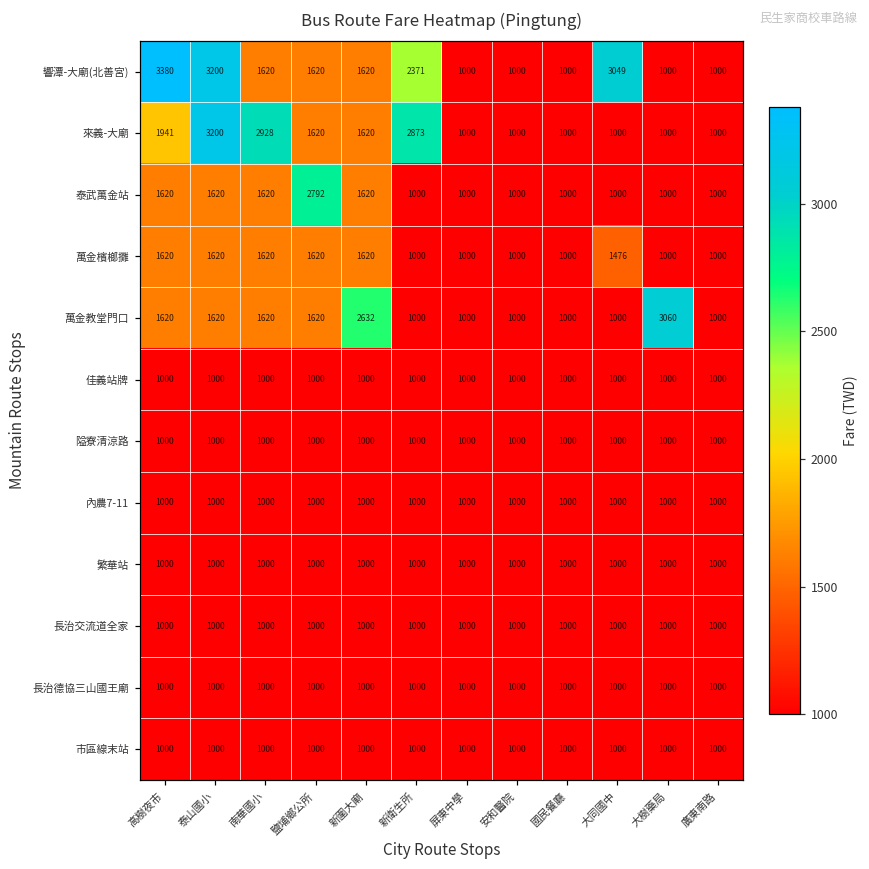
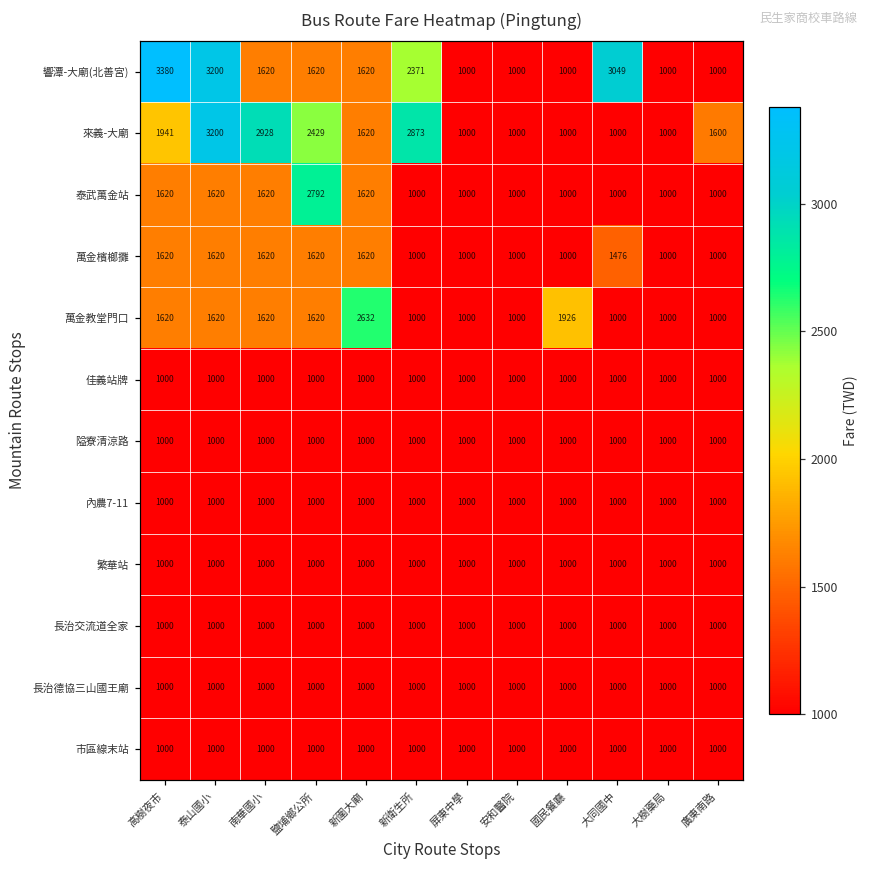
  {
    "響潭-大廟(北善宮)": {
      "高樹夜市": 3380,
      "泰山國小": 3200,
      "南華國小": 1620,
      "鹽埔鄉公所": 1620,
      "新圍大廟": 1620,
      "新衛生所": 2371,
      "屏東中學": 1000,
      "安和醫院": 1000,
      "國民餐廳": 1000,
      "大同國中": 3049,
      "大樹藥局": 1000,
      "廣東南路": 1000
    },
    "來義-大廟": {
      "高樹夜市": 1941,
      "泰山國小": 3200,
      "南華國小": 2928,
-     "鹽埔鄉公所": 1620,
+     "鹽埔鄉公所": 2429,
      "新圍大廟": 1620,
      "新衛生所": 2873,
      "屏東中學": 1000,
      "安和醫院": 1000,
      "國民餐廳": 1000,
      "大同國中": 1000,
      "大樹藥局": 1000,
-     "廣東南路": 1000
+     "廣東南路": 1600
    },
    "泰武萬金站": {
      "高樹夜市": 1620,
      "泰山國小": 1620,
      "南華國小": 1620,
      "鹽埔鄉公所": 2792,
      "新圍大廟": 1620,
      "新衛生所": 1000,
      "屏東中學": 1000,
      "安和醫院": 1000,
      "國民餐廳": 1000,
      "大同國中": 1000,
      "大樹藥局": 1000,
      "廣東南路": 1000
    },
    "萬金檳榔攤": {
      "高樹夜市": 1620,
      "泰山國小": 1620,
      "南華國小": 1620,
      "鹽埔鄉公所": 1620,
      "新圍大廟": 1620,
      "新衛生所": 1000,
      "屏東中學": 1000,
      "安和醫院": 1000,
      "國民餐廳": 1000,
      "大同國中": 1476,
      "大樹藥局": 1000,
      "廣東南路": 1000
    },
    "萬金教堂門口": {
      "高樹夜市": 1620,
      "泰山國小": 1620,
      "南華國小": 1620,
      "鹽埔鄉公所": 1620,
      "新圍大廟": 2632,
      "新衛生所": 1000,
      "屏東中學": 1000,
      "安和醫院": 1000,
-     "國民餐廳": 1000,
+     "國民餐廳": 1926,
      "大同國中": 1000,
-     "大樹藥局": 3060,
+     "大樹藥局": 1000,
      "廣東南路": 1000
    },
    "佳義站牌": {
      "高樹夜市": 1000,
      "泰山國小": 1000,
      "南華國小": 1000,
      "鹽埔鄉公所": 1000,
      "新圍大廟": 1000,
      "新衛生所": 1000,
      "屏東中學": 1000,
      "安和醫院": 1000,
      "國民餐廳": 1000,
      "大同國中": 1000,
      "大樹藥局": 1000,
      "廣東南路": 1000
    },
    "隘寮清涼路": {
      "高樹夜市": 1000,
      "泰山國小": 1000,
      "南華國小": 1000,
      "鹽埔鄉公所": 1000,
      "新圍大廟": 1000,
      "新衛生所": 1000,
      "屏東中學": 1000,
      "安和醫院": 1000,
      "國民餐廳": 1000,
      "大同國中": 1000,
      "大樹藥局": 1000,
      "廣東南路": 1000
    },
    "內農7-11": {
      "高樹夜市": 1000,
      "泰山國小": 1000,
      "南華國小": 1000,
      "鹽埔鄉公所": 1000,
      "新圍大廟": 1000,
      "新衛生所": 1000,
      "屏東中學": 1000,
      "安和醫院": 1000,
      "國民餐廳": 1000,
      "大同國中": 1000,
      "大樹藥局": 1000,
      "廣東南路": 1000
    },
    "繁華站": {
      "高樹夜市": 1000,
      "泰山國小": 1000,
      "南華國小": 1000,
      "鹽埔鄉公所": 1000,
      "新圍大廟": 1000,
      "新衛生所": 1000,
      "屏東中學": 1000,
      "安和醫院": 1000,
      "國民餐廳": 1000,
      "大同國中": 1000,
      "大樹藥局": 1000,
      "廣東南路": 1000
    },
    "長治交流道全家": {
      "高樹夜市": 1000,
      "泰山國小": 1000,
      "南華國小": 1000,
      "鹽埔鄉公所": 1000,
      "新圍大廟": 1000,
      "新衛生所": 1000,
      "屏東中學": 1000,
      "安和醫院": 1000,
      "國民餐廳": 1000,
      "大同國中": 1000,
      "大樹藥局": 1000,
      "廣東南路": 1000
    },
    "長治德協三山國王廟": {
      "高樹夜市": 1000,
      "泰山國小": 1000,
      "南華國小": 1000,
      "鹽埔鄉公所": 1000,
      "新圍大廟": 1000,
      "新衛生所": 1000,
      "屏東中學": 1000,
      "安和醫院": 1000,
      "國民餐廳": 1000,
      "大同國中": 1000,
      "大樹藥局": 1000,
      "廣東南路": 1000
    },
    "市區線末站": {
      "高樹夜市": 1000,
      "泰山國小": 1000,
      "南華國小": 1000,
      "鹽埔鄉公所": 1000,
      "新圍大廟": 1000,
      "新衛生所": 1000,
      "屏東中學": 1000,
      "安和醫院": 1000,
      "國民餐廳": 1000,
      "大同國中": 1000,
      "大樹藥局": 1000,
      "廣東南路": 1000
    }
  }
